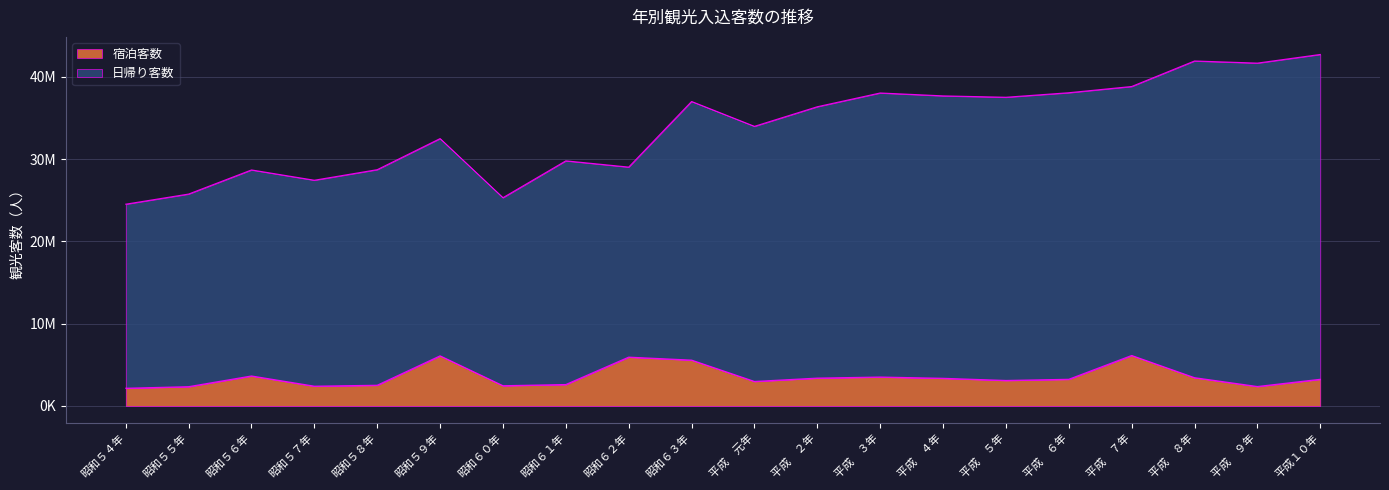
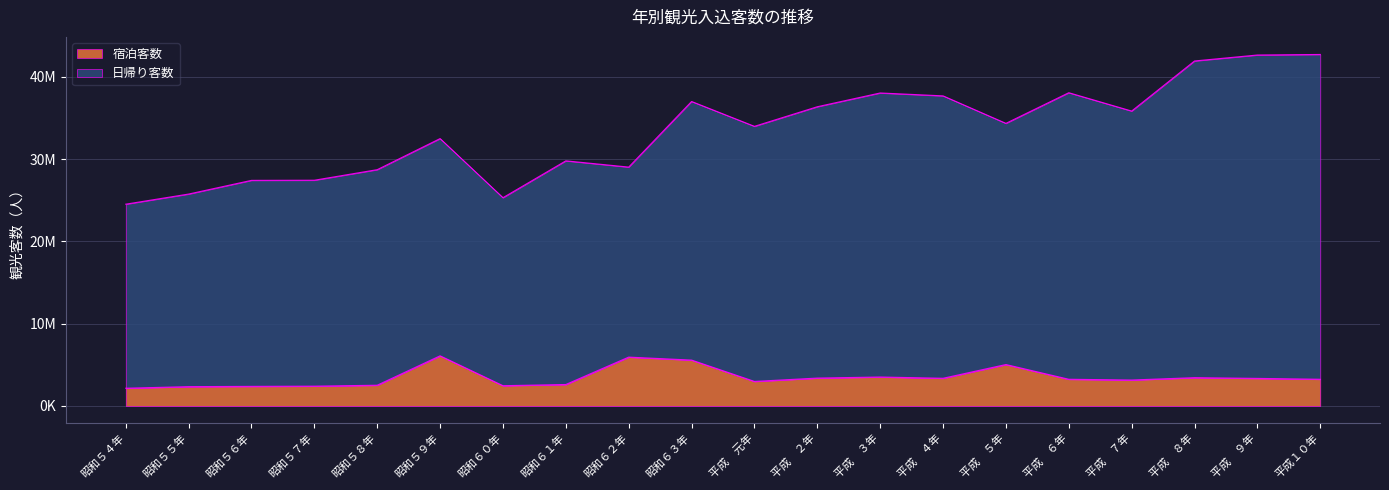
  {
    "宿泊客数": {
      "昭和５４年": 2000000,
      "昭和５５年": 2000000,
-     "昭和５６年": 4000000,
+     "昭和５６年": 2000000,
      "昭和５７年": 2000000,
      "昭和５８年": 3000000,
      "昭和５９年": 6000000,
      "昭和６０年": 2000000,
      "昭和６１年": 3000000,
      "昭和６２年": 6000000,
      "昭和６３年": 6000000,
      "平成 元年": 3000000,
      "平成 ２年": 3000000,
      "平成 ３年": 4000000,
      "平成 ４年": 3000000,
-     "平成 ５年": 3000000,
+     "平成 ５年": 5000000,
      "平成 ６年": 3000000,
-     "平成 ７年": 6000000,
+     "平成 ７年": 3000000,
      "平成 ８年": 3000000,
-     "平成 ９年": 2000000,
+     "平成 ９年": 3000000,
      "平成１０年": 3000000
    },
    "日帰り客数": {
      "昭和５４年": 22000000,
      "昭和５５年": 23000000,
      "昭和５６年": 25000000,
      "昭和５７年": 25000000,
      "昭和５８年": 26000000,
      "昭和５９年": 26000000,
      "昭和６０年": 23000000,
      "昭和６１年": 27000000,
      "昭和６２年": 23000000,
      "昭和６３年": 31000000,
      "平成 元年": 31000000,
      "平成 ２年": 33000000,
      "平成 ３年": 35000000,
      "平成 ４年": 34000000,
-     "平成 ５年": 34000000,
+     "平成 ５年": 29000000,
      "平成 ６年": 35000000,
      "平成 ７年": 33000000,
      "平成 ８年": 38000000,
      "平成 ９年": 39000000,
      "平成１０年": 39000000
    }
  }
